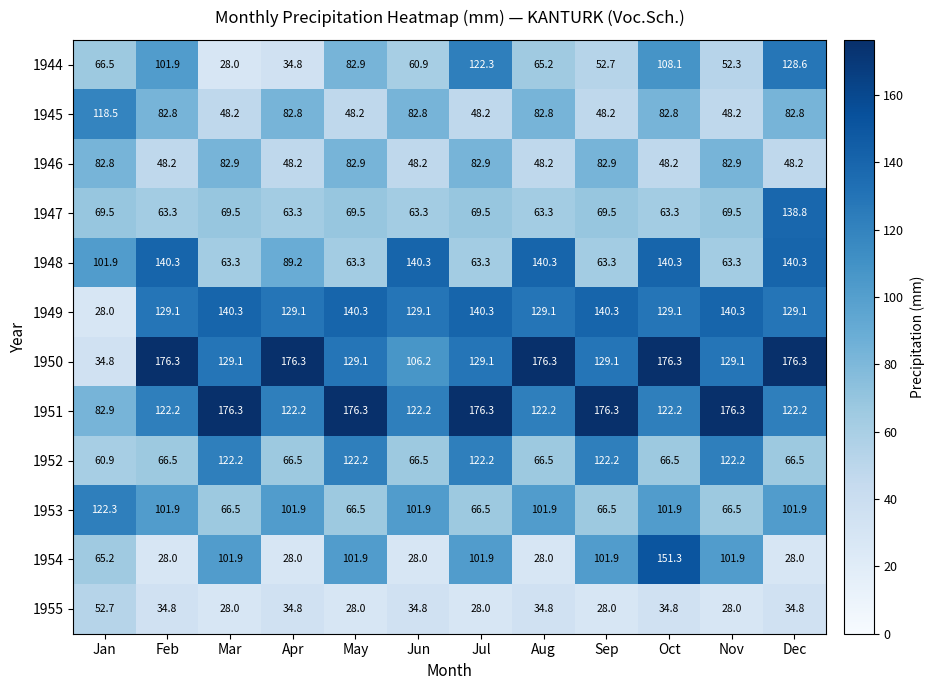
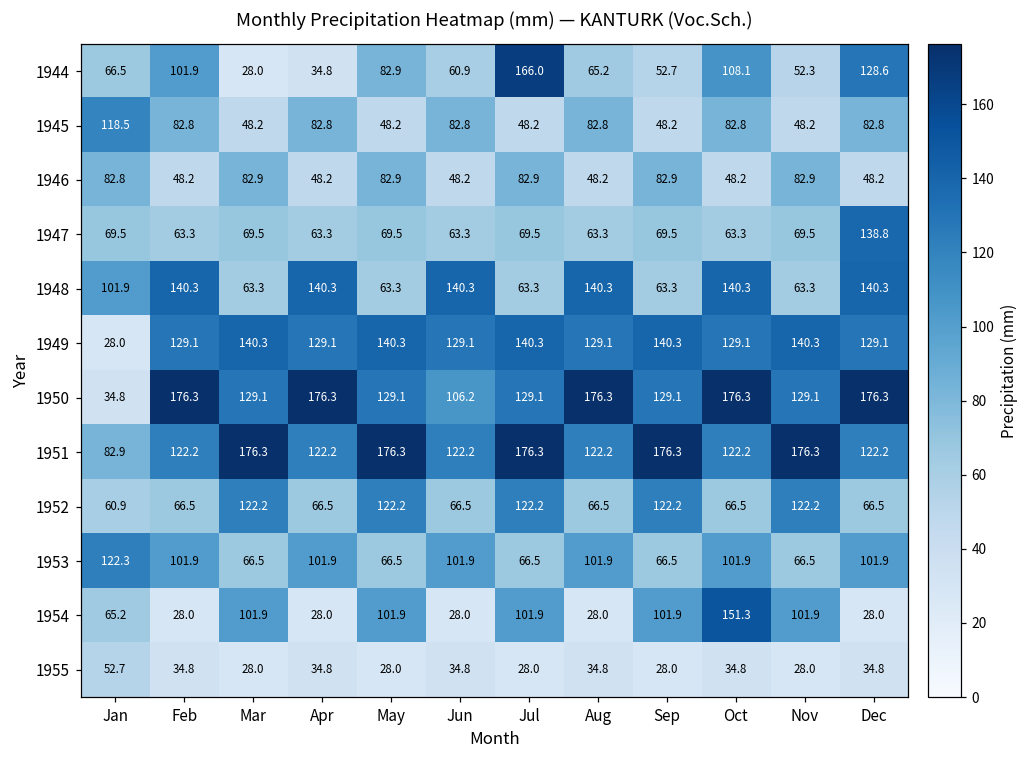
  {
    "1944": {
      "Jan": 66.5,
      "Feb": 101.9,
      "Mar": 28.0,
      "Apr": 34.8,
      "May": 82.9,
      "Jun": 60.9,
-     "Jul": 122.3,
+     "Jul": 166.0,
      "Aug": 65.2,
      "Sep": 52.7,
      "Oct": 108.1,
      "Nov": 52.3,
      "Dec": 128.6
    },
    "1945": {
      "Jan": 118.5,
      "Feb": 82.8,
      "Mar": 48.2,
      "Apr": 82.8,
      "May": 48.2,
      "Jun": 82.8,
      "Jul": 48.2,
      "Aug": 82.8,
      "Sep": 48.2,
      "Oct": 82.8,
      "Nov": 48.2,
      "Dec": 82.8
    },
    "1946": {
      "Jan": 82.8,
      "Feb": 48.2,
      "Mar": 82.9,
      "Apr": 48.2,
      "May": 82.9,
      "Jun": 48.2,
      "Jul": 82.9,
      "Aug": 48.2,
      "Sep": 82.9,
      "Oct": 48.2,
      "Nov": 82.9,
      "Dec": 48.2
    },
    "1947": {
      "Jan": 69.5,
      "Feb": 63.3,
      "Mar": 69.5,
      "Apr": 63.3,
      "May": 69.5,
      "Jun": 63.3,
      "Jul": 69.5,
      "Aug": 63.3,
      "Sep": 69.5,
      "Oct": 63.3,
      "Nov": 69.5,
      "Dec": 138.8
    },
    "1948": {
      "Jan": 101.9,
      "Feb": 140.3,
      "Mar": 63.3,
-     "Apr": 89.2,
+     "Apr": 140.3,
      "May": 63.3,
      "Jun": 140.3,
      "Jul": 63.3,
      "Aug": 140.3,
      "Sep": 63.3,
      "Oct": 140.3,
      "Nov": 63.3,
      "Dec": 140.3
    },
    "1949": {
      "Jan": 28.0,
      "Feb": 129.1,
      "Mar": 140.3,
      "Apr": 129.1,
      "May": 140.3,
      "Jun": 129.1,
      "Jul": 140.3,
      "Aug": 129.1,
      "Sep": 140.3,
      "Oct": 129.1,
      "Nov": 140.3,
      "Dec": 129.1
    },
    "1950": {
      "Jan": 34.8,
      "Feb": 176.3,
      "Mar": 129.1,
      "Apr": 176.3,
      "May": 129.1,
      "Jun": 106.2,
      "Jul": 129.1,
      "Aug": 176.3,
      "Sep": 129.1,
      "Oct": 176.3,
      "Nov": 129.1,
      "Dec": 176.3
    },
    "1951": {
      "Jan": 82.9,
      "Feb": 122.2,
      "Mar": 176.3,
      "Apr": 122.2,
      "May": 176.3,
      "Jun": 122.2,
      "Jul": 176.3,
      "Aug": 122.2,
      "Sep": 176.3,
      "Oct": 122.2,
      "Nov": 176.3,
      "Dec": 122.2
    },
    "1952": {
      "Jan": 60.9,
      "Feb": 66.5,
      "Mar": 122.2,
      "Apr": 66.5,
      "May": 122.2,
      "Jun": 66.5,
      "Jul": 122.2,
      "Aug": 66.5,
      "Sep": 122.2,
      "Oct": 66.5,
      "Nov": 122.2,
      "Dec": 66.5
    },
    "1953": {
      "Jan": 122.3,
      "Feb": 101.9,
      "Mar": 66.5,
      "Apr": 101.9,
      "May": 66.5,
      "Jun": 101.9,
      "Jul": 66.5,
      "Aug": 101.9,
      "Sep": 66.5,
      "Oct": 101.9,
      "Nov": 66.5,
      "Dec": 101.9
    },
    "1954": {
      "Jan": 65.2,
      "Feb": 28.0,
      "Mar": 101.9,
      "Apr": 28.0,
      "May": 101.9,
      "Jun": 28.0,
      "Jul": 101.9,
      "Aug": 28.0,
      "Sep": 101.9,
      "Oct": 151.3,
      "Nov": 101.9,
      "Dec": 28.0
    },
    "1955": {
      "Jan": 52.7,
      "Feb": 34.8,
      "Mar": 28.0,
      "Apr": 34.8,
      "May": 28.0,
      "Jun": 34.8,
      "Jul": 28.0,
      "Aug": 34.8,
      "Sep": 28.0,
      "Oct": 34.8,
      "Nov": 28.0,
      "Dec": 34.8
    }
  }
